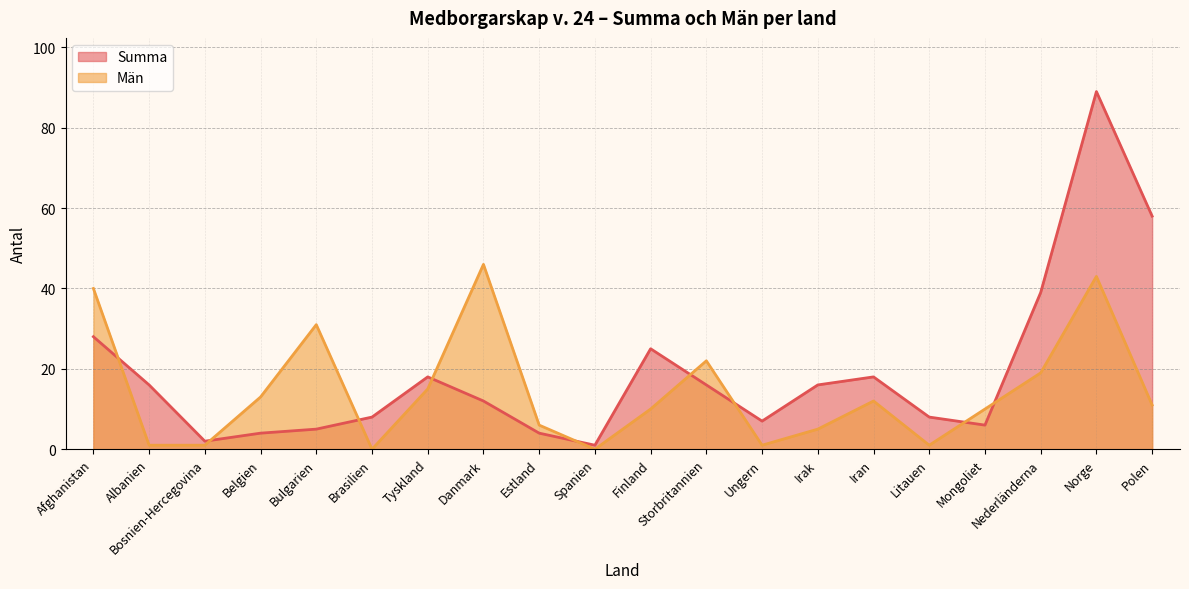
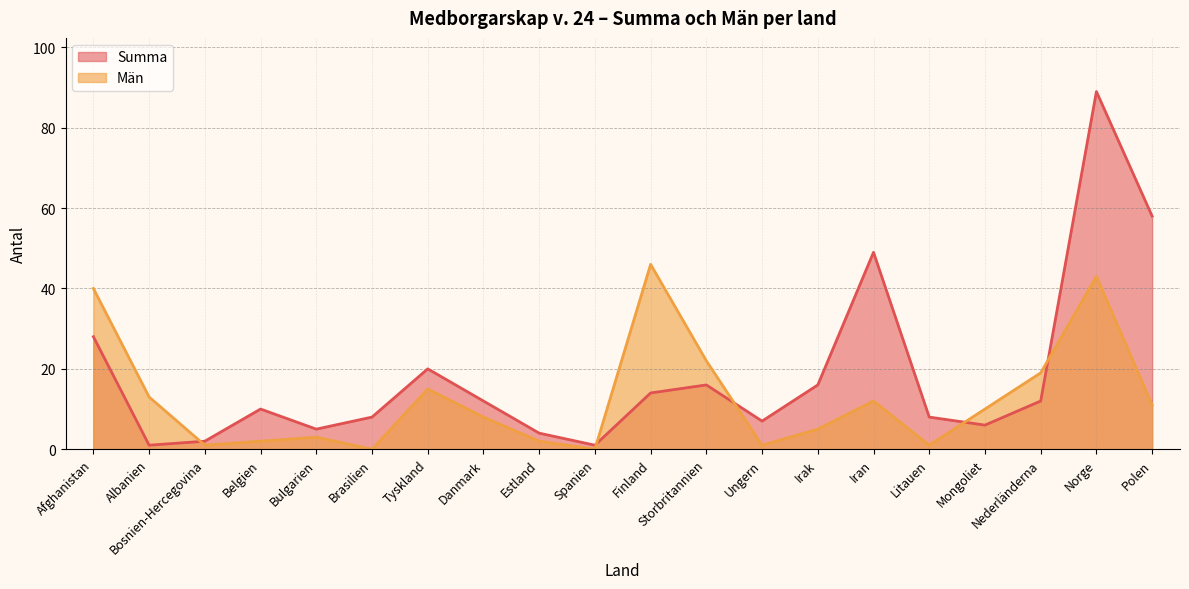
  {
    "Summa": {
      "Afghanistan": 28,
-     "Albanien": 16,
+     "Albanien": 1,
      "Bosnien-Hercegovina": 2,
-     "Belgien": 4,
+     "Belgien": 10,
      "Bulgarien": 5,
      "Brasilien": 8,
-     "Tyskland": 18,
+     "Tyskland": 20,
      "Danmark": 12,
      "Estland": 4,
      "Spanien": 1,
-     "Finland": 25,
+     "Finland": 14,
      "Storbritannien": 16,
      "Ungern": 7,
      "Irak": 16,
-     "Iran": 18,
+     "Iran": 49,
      "Litauen": 8,
      "Mongoliet": 6,
-     "Nederländerna": 39,
+     "Nederländerna": 12,
      "Norge": 89,
      "Polen": 58
    },
    "Män": {
      "Afghanistan": 40,
-     "Albanien": 1,
+     "Albanien": 13,
      "Bosnien-Hercegovina": 1,
-     "Belgien": 13,
-     "Bulgarien": 31,
+     "Belgien": 2,
+     "Bulgarien": 3,
      "Brasilien": 0,
      "Tyskland": 15,
-     "Danmark": 46,
-     "Estland": 6,
+     "Danmark": 8,
+     "Estland": 2,
      "Spanien": 0,
-     "Finland": 10,
+     "Finland": 46,
      "Storbritannien": 22,
      "Ungern": 1,
      "Irak": 5,
      "Iran": 12,
      "Litauen": 1,
      "Mongoliet": 10,
      "Nederländerna": 19,
      "Norge": 43,
      "Polen": 11
    }
  }
